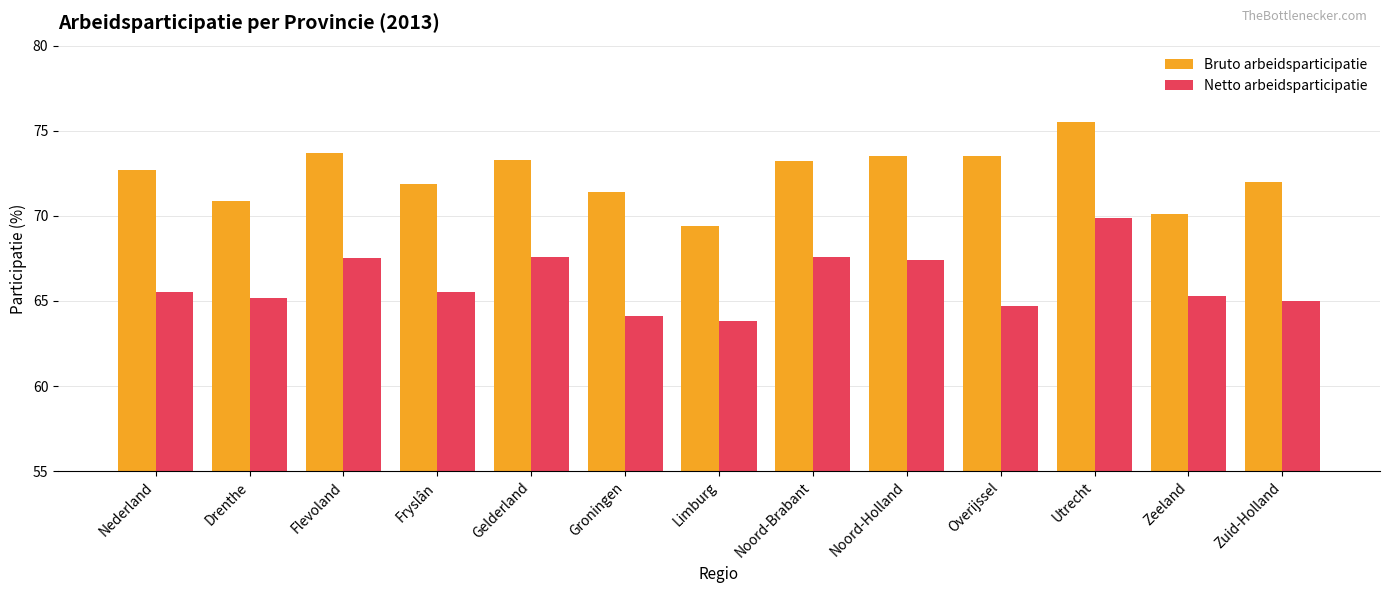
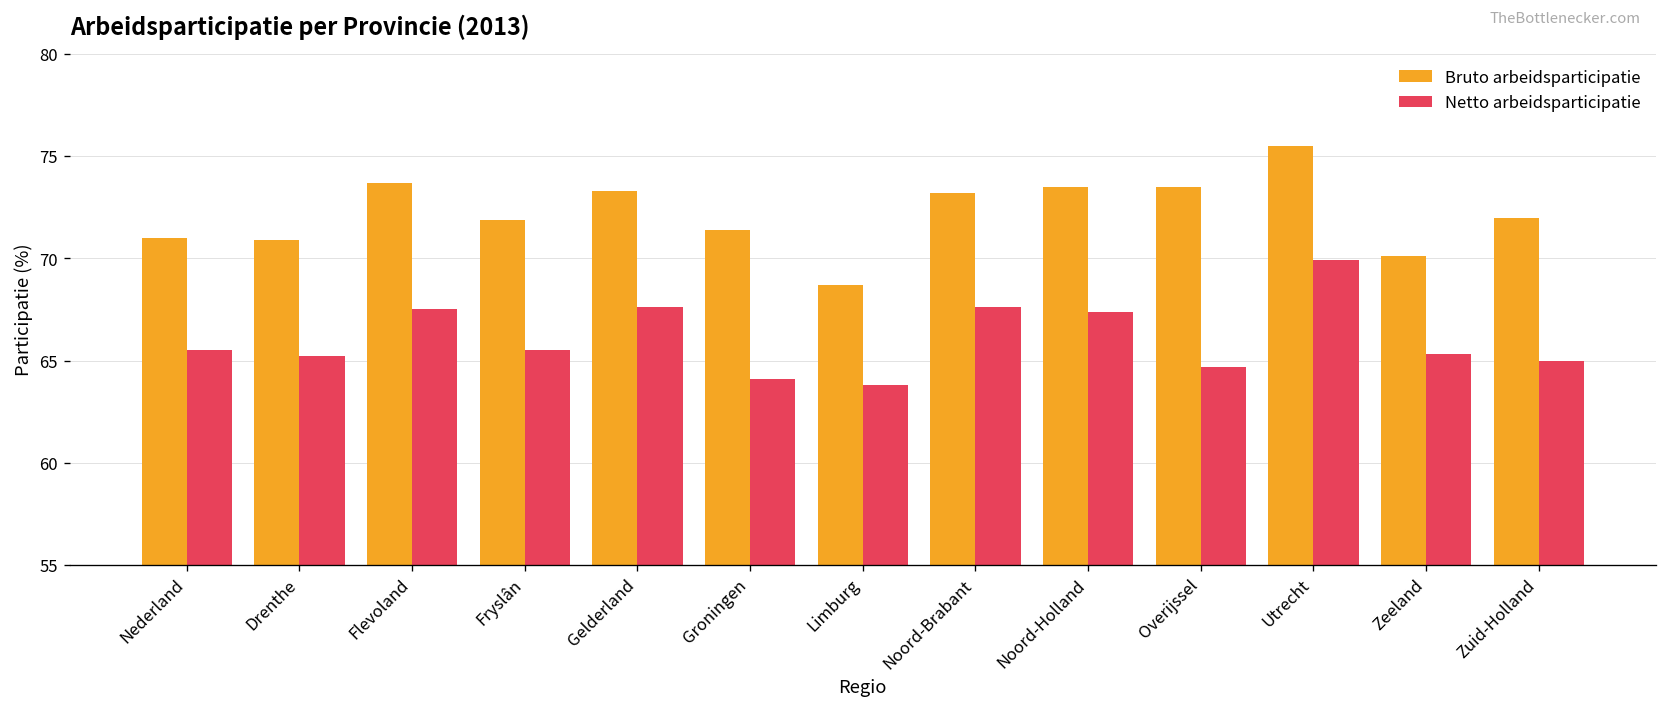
  {
    "Bruto arbeidsparticipatie": {
-     "Nederland": 72.7,
+     "Nederland": 71.0,
      "Drenthe": 70.9,
      "Flevoland": 73.7,
      "Fryslân": 71.9,
      "Gelderland": 73.3,
      "Groningen": 71.4,
-     "Limburg": 69.4,
+     "Limburg": 68.7,
      "Noord-Brabant": 73.2,
      "Noord-Holland": 73.5,
      "Overijssel": 73.5,
      "Utrecht": 75.5,
      "Zeeland": 70.1,
      "Zuid-Holland": 72.0
    },
    "Netto arbeidsparticipatie": {
      "Nederland": 65.5,
      "Drenthe": 65.2,
      "Flevoland": 67.5,
      "Fryslân": 65.5,
      "Gelderland": 67.6,
      "Groningen": 64.1,
      "Limburg": 63.8,
      "Noord-Brabant": 67.6,
      "Noord-Holland": 67.4,
      "Overijssel": 64.7,
      "Utrecht": 69.9,
      "Zeeland": 65.3,
      "Zuid-Holland": 65.0
    }
  }
